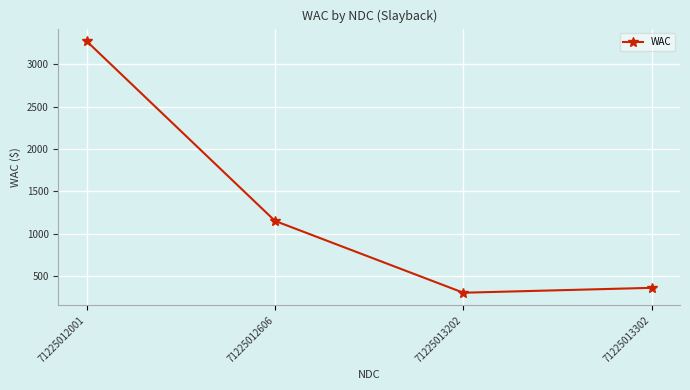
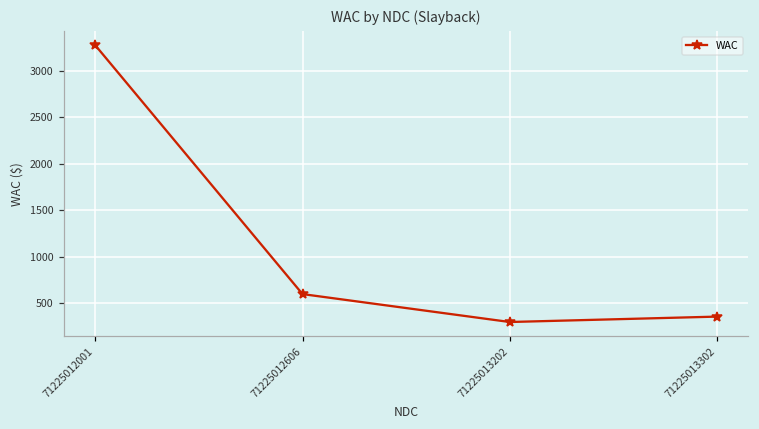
  {
    "71225012001": 3300,
-   "71225012606": 1100,
+   "71225012606": 600,
    "71225013202": 300,
    "71225013302": 400
  }
